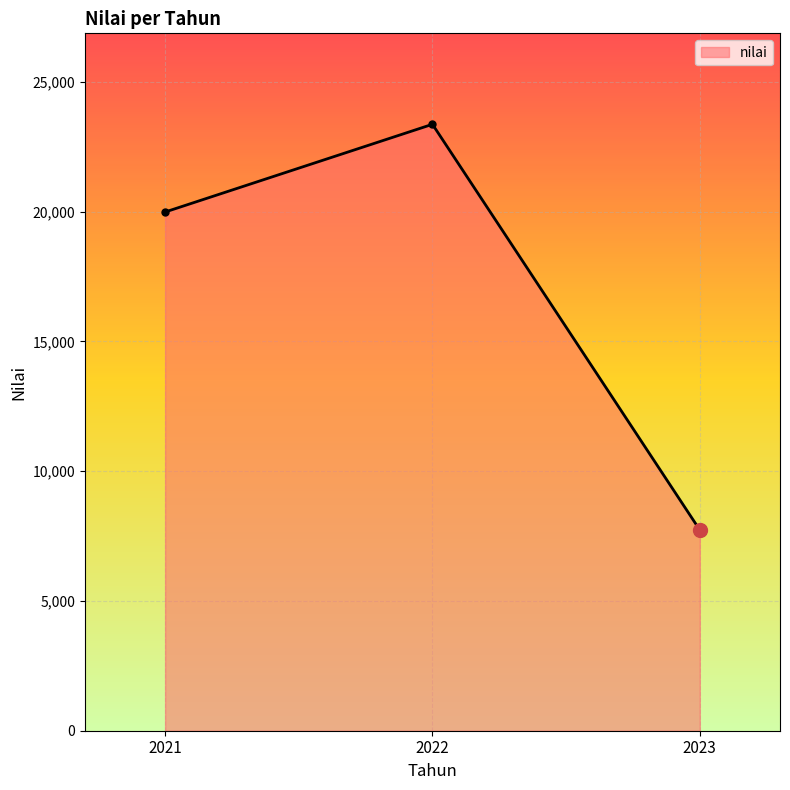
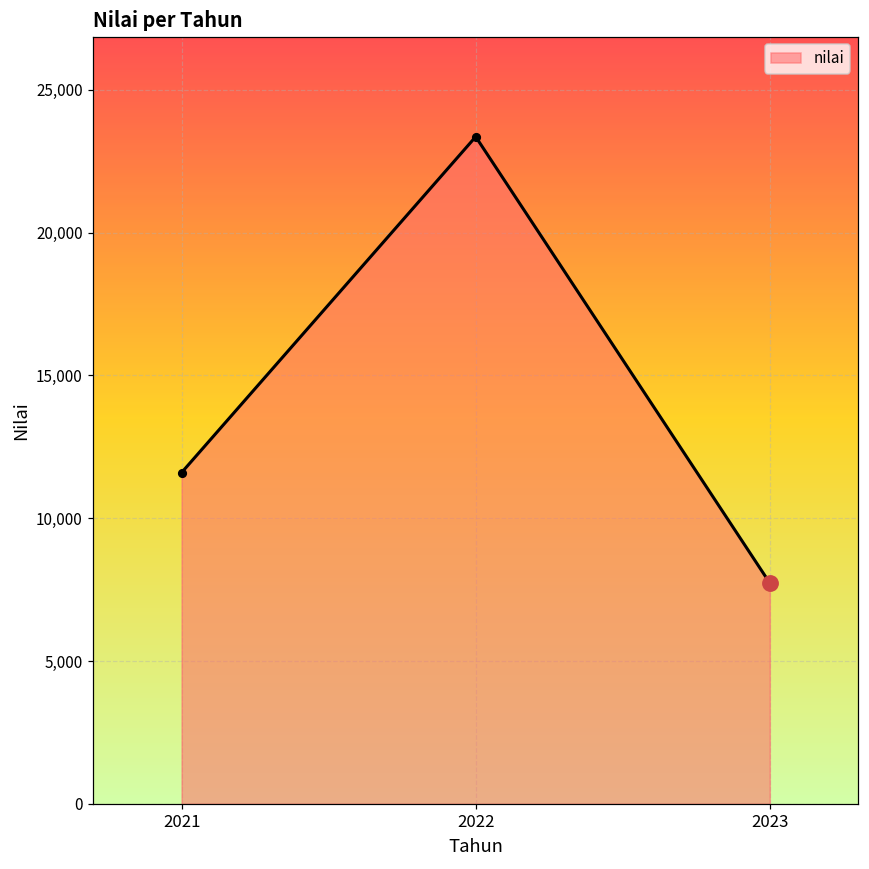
  {
    "nilai": {
-     "2021": "20,000",
+     "2021": "11,600",
      "2022": "23,400"
    }
  }
